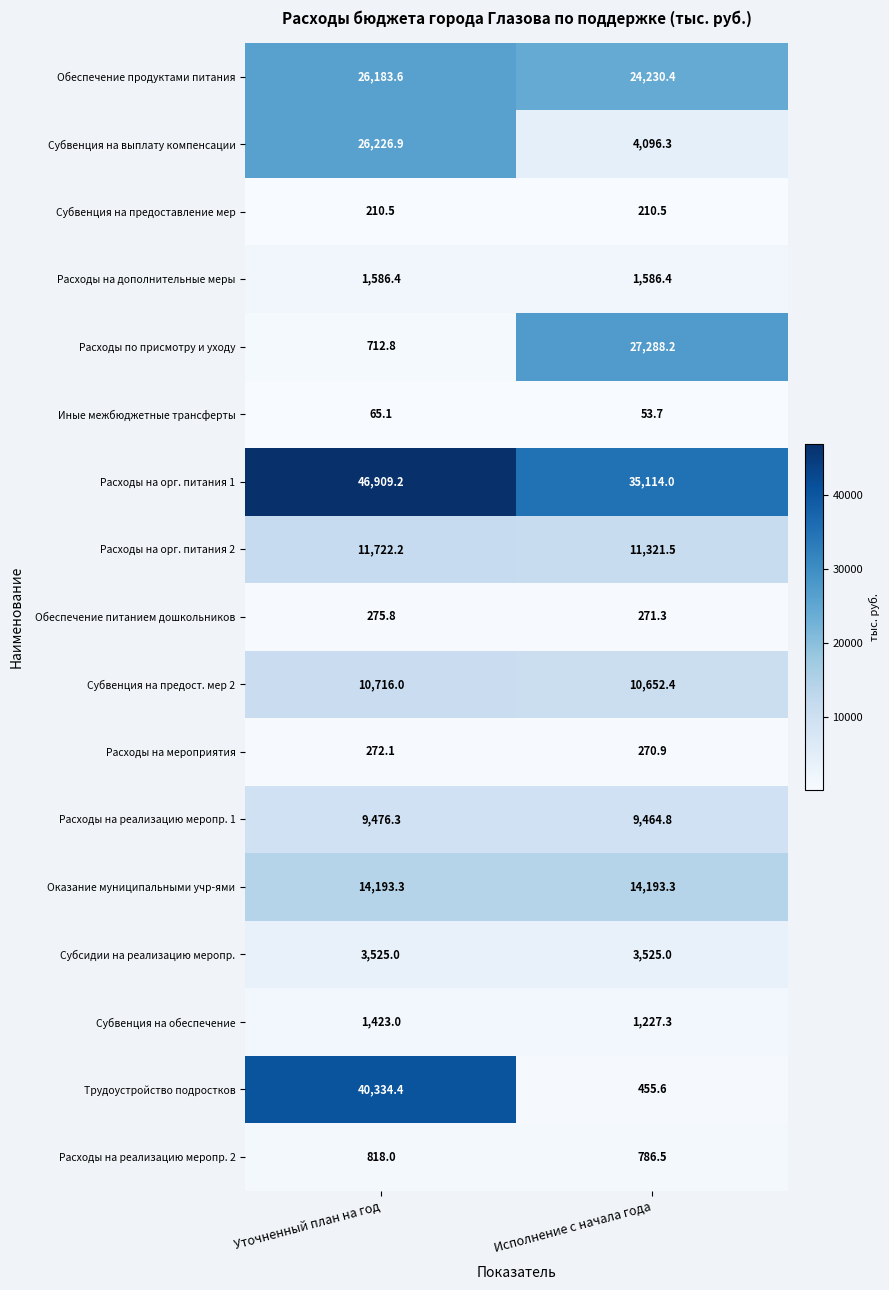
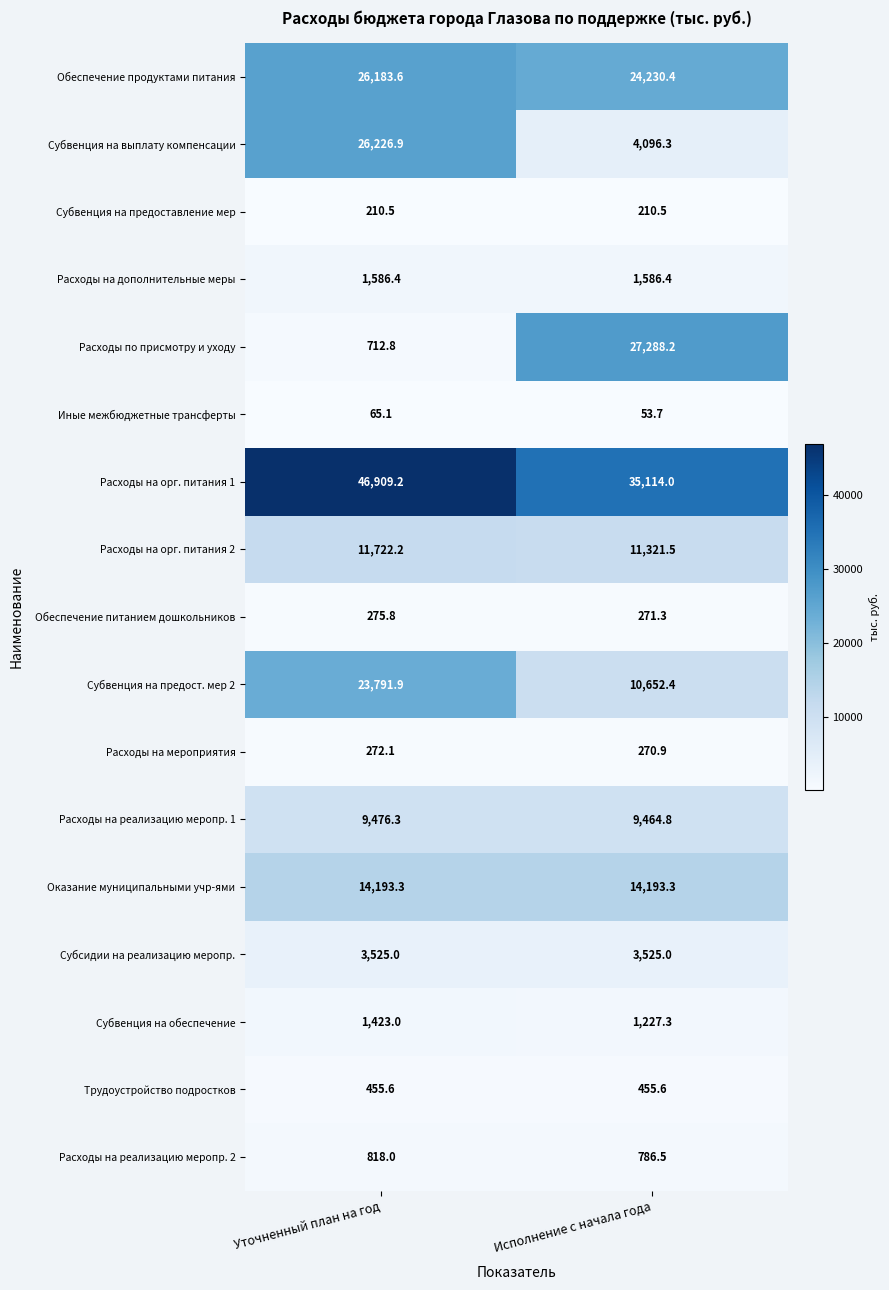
  {
    "Обеспечение продуктами питания": {
      "Уточненный план на год": "26,183.6",
      "Исполнение с начала года": "24,230.4"
    },
    "Субвенция на выплату компенсации": {
      "Уточненный план на год": "26,226.9",
      "Исполнение с начала года": "4,096.3"
    },
    "Субвенция на предоставление мер": {
      "Уточненный план на год": "210.5",
      "Исполнение с начала года": "210.5"
    },
    "Расходы на дополнительные меры": {
      "Уточненный план на год": "1,586.4",
      "Исполнение с начала года": "1,586.4"
    },
    "Расходы по присмотру и уходу": {
      "Уточненный план на год": "712.8",
      "Исполнение с начала года": "27,288.2"
    },
    "Иные межбюджетные трансферты": {
      "Уточненный план на год": "65.1",
      "Исполнение с начала года": "53.7"
    },
    "Расходы на орг. питания 1": {
      "Уточненный план на год": "46,909.2",
      "Исполнение с начала года": "35,114.0"
    },
    "Расходы на орг. питания 2": {
      "Уточненный план на год": "11,722.2",
      "Исполнение с начала года": "11,321.5"
    },
    "Обеспечение питанием дошкольников": {
      "Уточненный план на год": "275.8",
      "Исполнение с начала года": "271.3"
    },
    "Субвенция на предост. мер 2": {
-     "Уточненный план на год": "10,716.0",
+     "Уточненный план на год": "23,791.9",
      "Исполнение с начала года": "10,652.4"
    },
    "Расходы на мероприятия": {
      "Уточненный план на год": "272.1",
      "Исполнение с начала года": "270.9"
    },
    "Расходы на реализацию меропр. 1": {
      "Уточненный план на год": "9,476.3",
      "Исполнение с начала года": "9,464.8"
    },
    "Оказание муниципальными учр-ями": {
      "Уточненный план на год": "14,193.3",
      "Исполнение с начала года": "14,193.3"
    },
    "Субсидии на реализацию меропр.": {
      "Уточненный план на год": "3,525.0",
      "Исполнение с начала года": "3,525.0"
    },
    "Субвенция на обеспечение": {
      "Уточненный план на год": "1,423.0",
      "Исполнение с начала года": "1,227.3"
    },
    "Трудоустройство подростков": {
-     "Уточненный план на год": "40,334.4",
+     "Уточненный план на год": "455.6",
      "Исполнение с начала года": "455.6"
    },
    "Расходы на реализацию меропр. 2": {
      "Уточненный план на год": "818.0",
      "Исполнение с начала года": "786.5"
    }
  }
